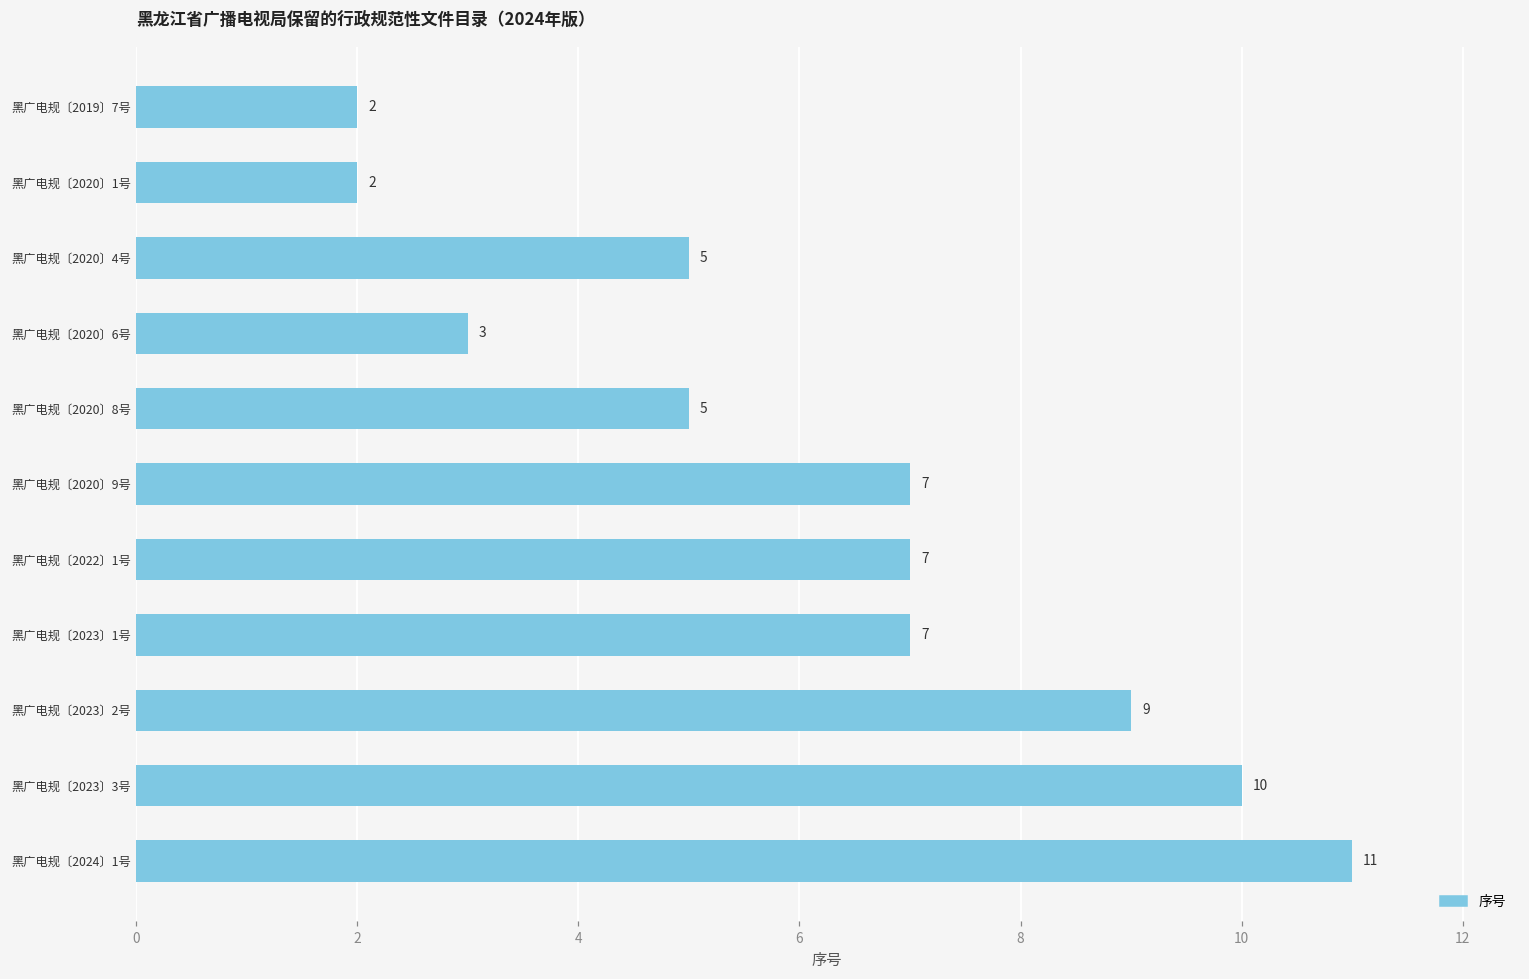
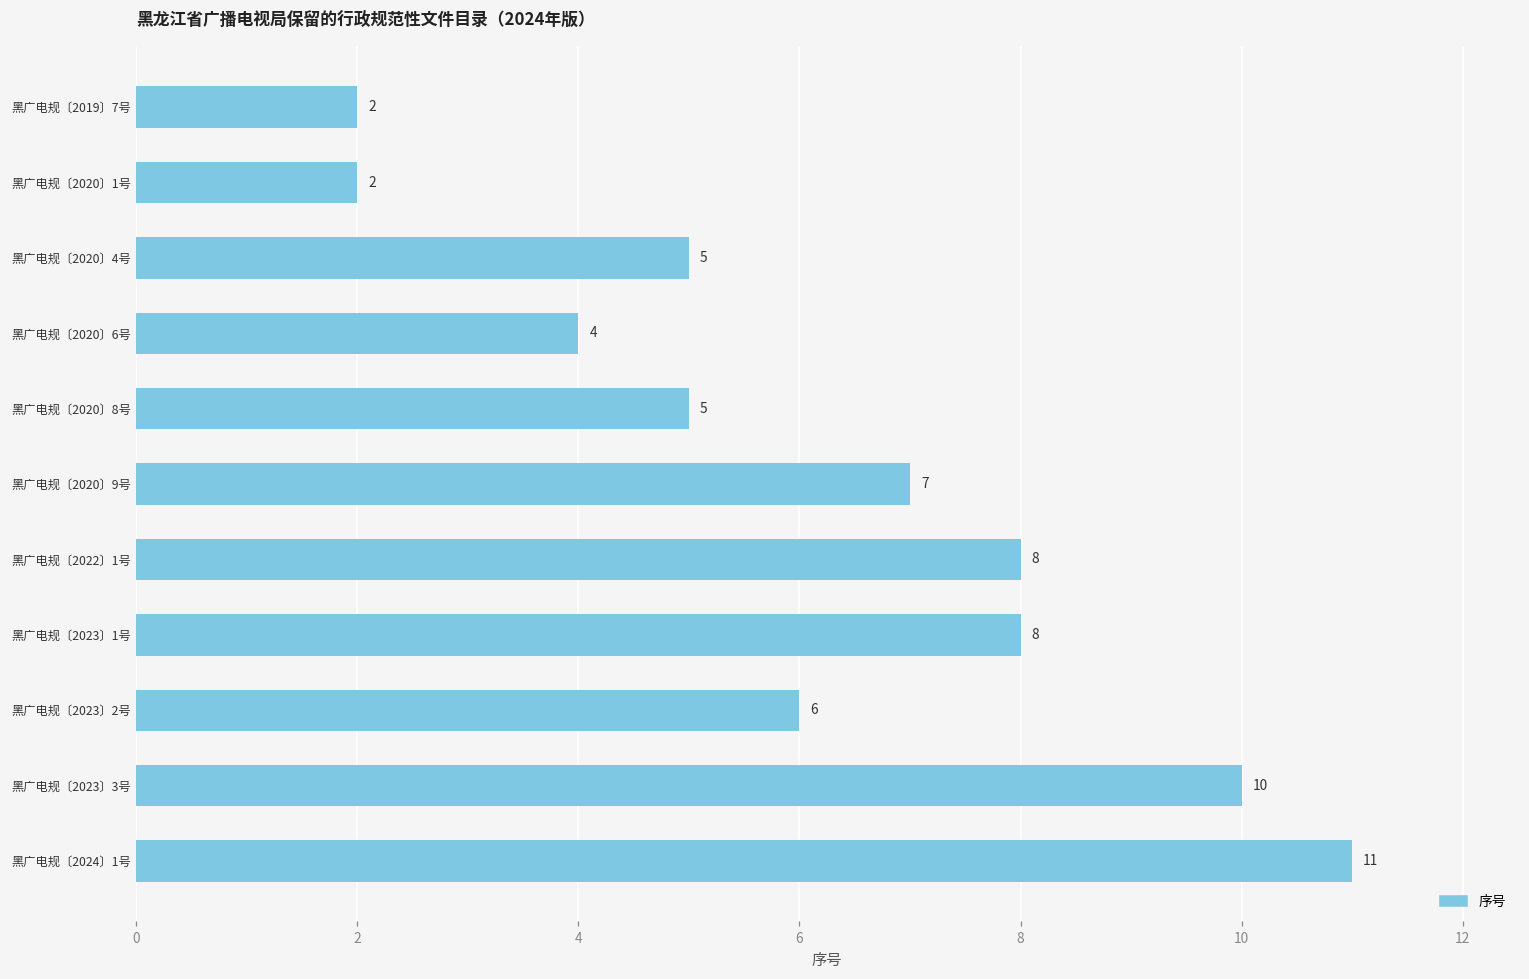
  {
    "黑广电规〔2019〕7号": 2,
    "黑广电规〔2020〕1号": 2,
    "黑广电规〔2020〕4号": 5,
-   "黑广电规〔2020〕6号": 3,
+   "黑广电规〔2020〕6号": 4,
    "黑广电规〔2020〕8号": 5,
    "黑广电规〔2020〕9号": 7,
-   "黑广电规〔2022〕1号": 7,
-   "黑广电规〔2023〕1号": 7,
-   "黑广电规〔2023〕2号": 9,
+   "黑广电规〔2022〕1号": 8,
+   "黑广电规〔2023〕1号": 8,
+   "黑广电规〔2023〕2号": 6,
    "黑广电规〔2023〕3号": 10,
    "黑广电规〔2024〕1号": 11
  }
